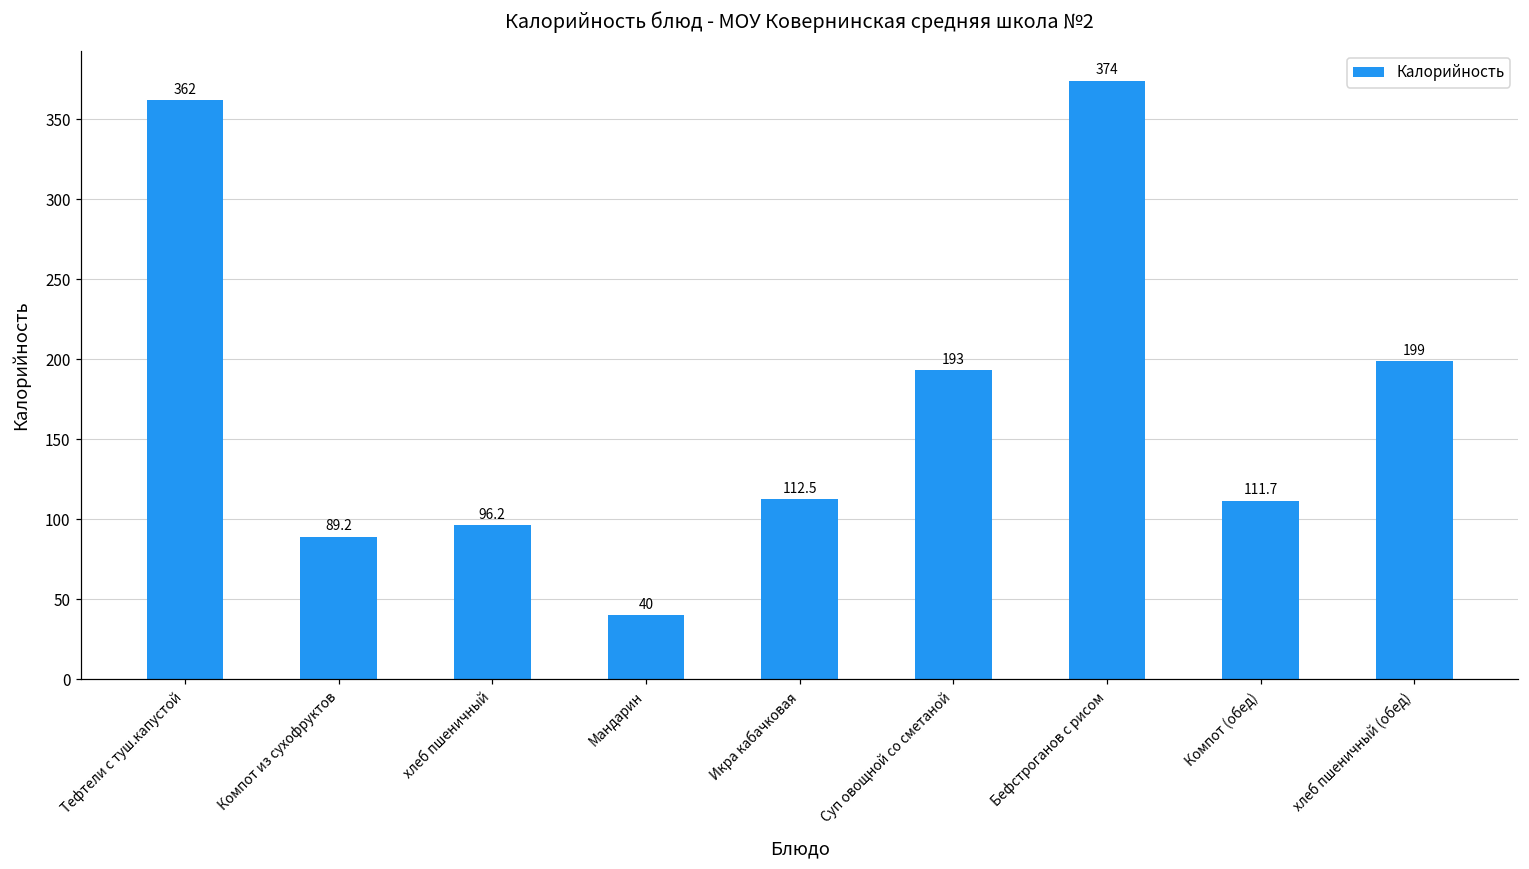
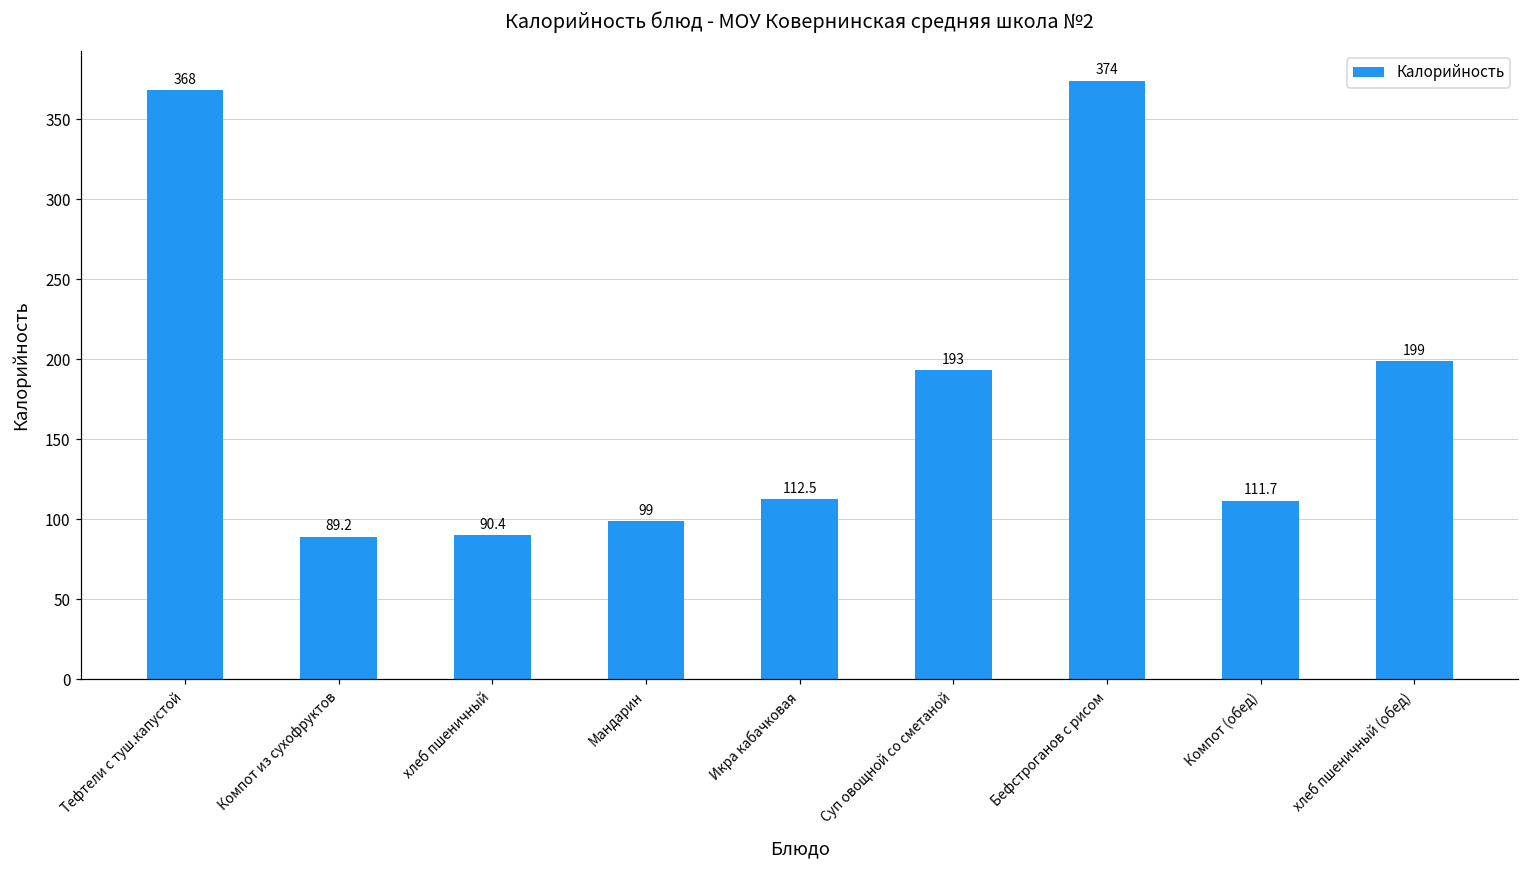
  {
-   "Тефтели с туш.капустой": 362,
+   "Тефтели с туш.капустой": 368,
    "Компот из сухофруктов": 89.2,
-   "хлеб пшеничный": 96.2,
-   "Мандарин": 40,
+   "хлеб пшеничный": 90.4,
+   "Мандарин": 99,
    "Икра кабачковая": 112.5,
    "Суп овощной со сметаной": 193,
    "Бефстроганов с рисом": 374,
    "Компот (обед)": 111.7,
    "хлеб пшеничный (обед)": 199
  }
